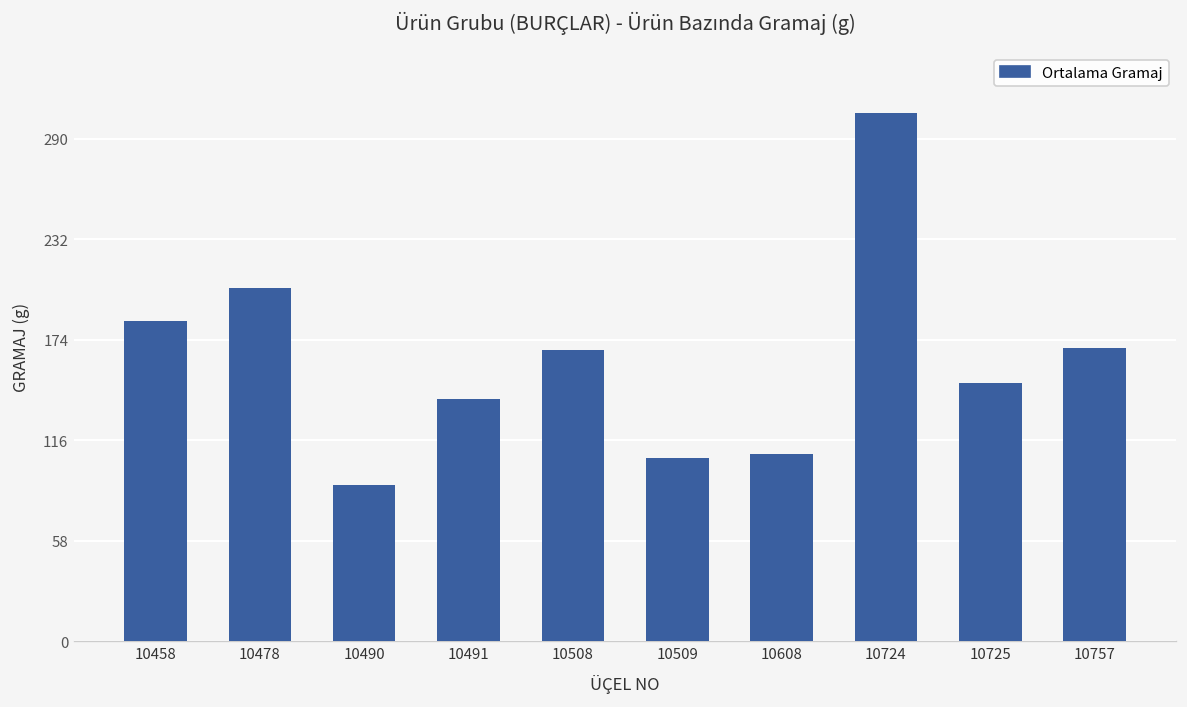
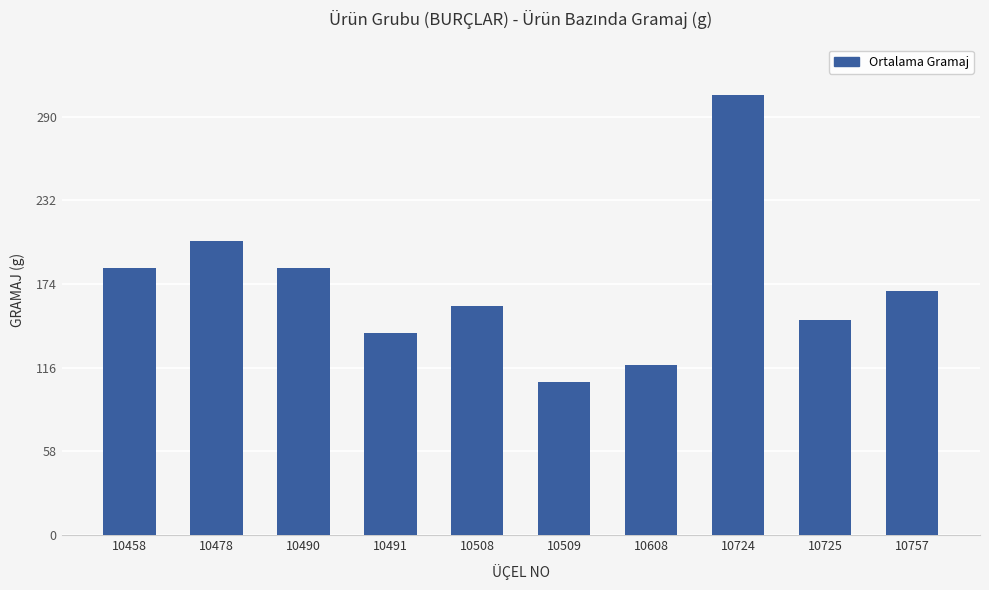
  {
    "10458": 185,
    "10478": 204,
-   "10490": 90,
+   "10490": 185,
    "10491": 140,
-   "10508": 168,
+   "10508": 159,
    "10509": 106,
-   "10608": 108,
+   "10608": 118,
    "10724": 305,
    "10725": 149,
    "10757": 169
  }
